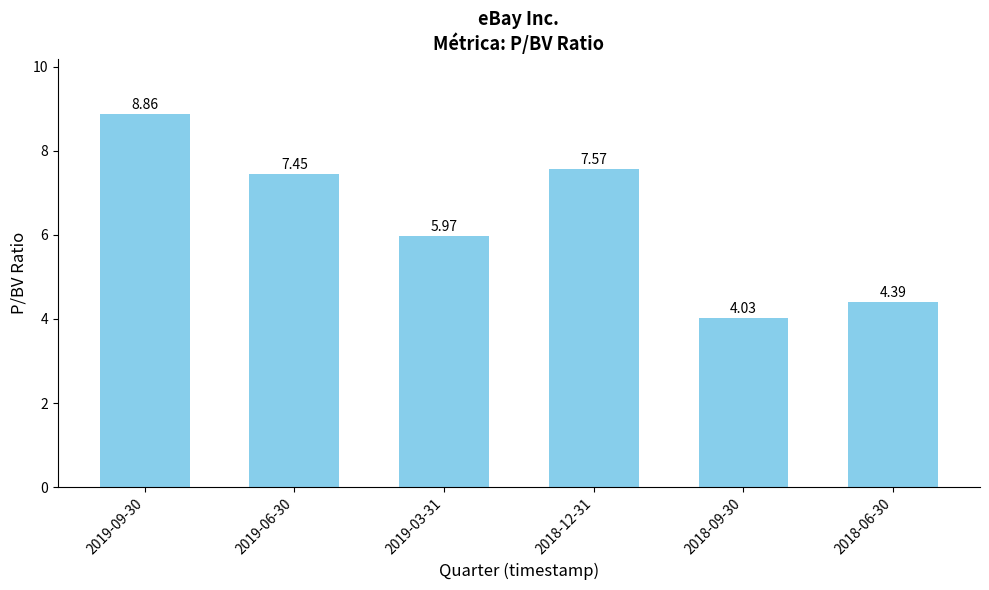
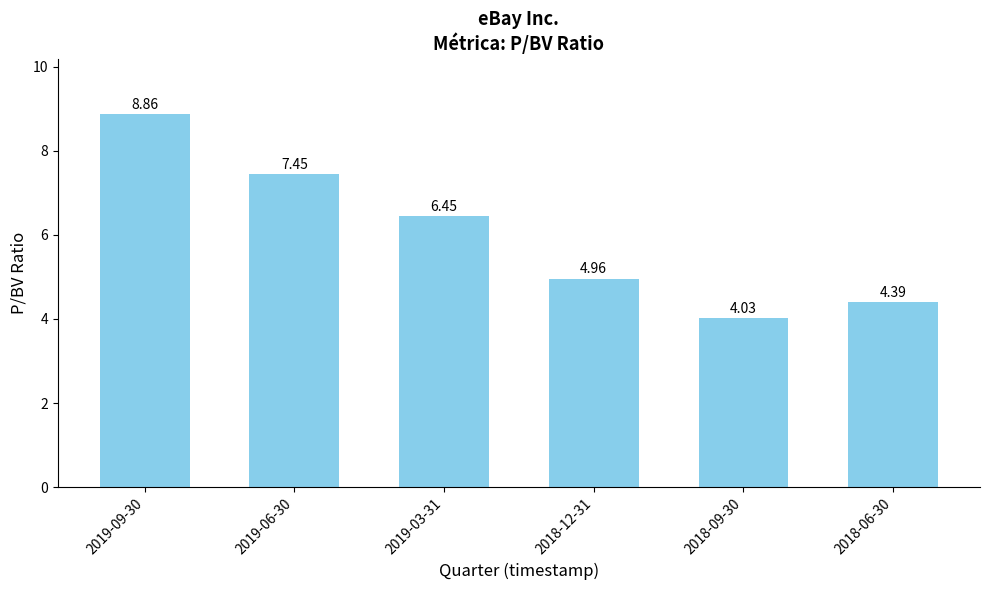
  {
    "2019-09-30": 8.86,
    "2019-06-30": 7.45,
-   "2019-03-31": 5.97,
-   "2018-12-31": 7.57,
+   "2019-03-31": 6.45,
+   "2018-12-31": 4.96,
    "2018-09-30": 4.03,
    "2018-06-30": 4.39
  }
